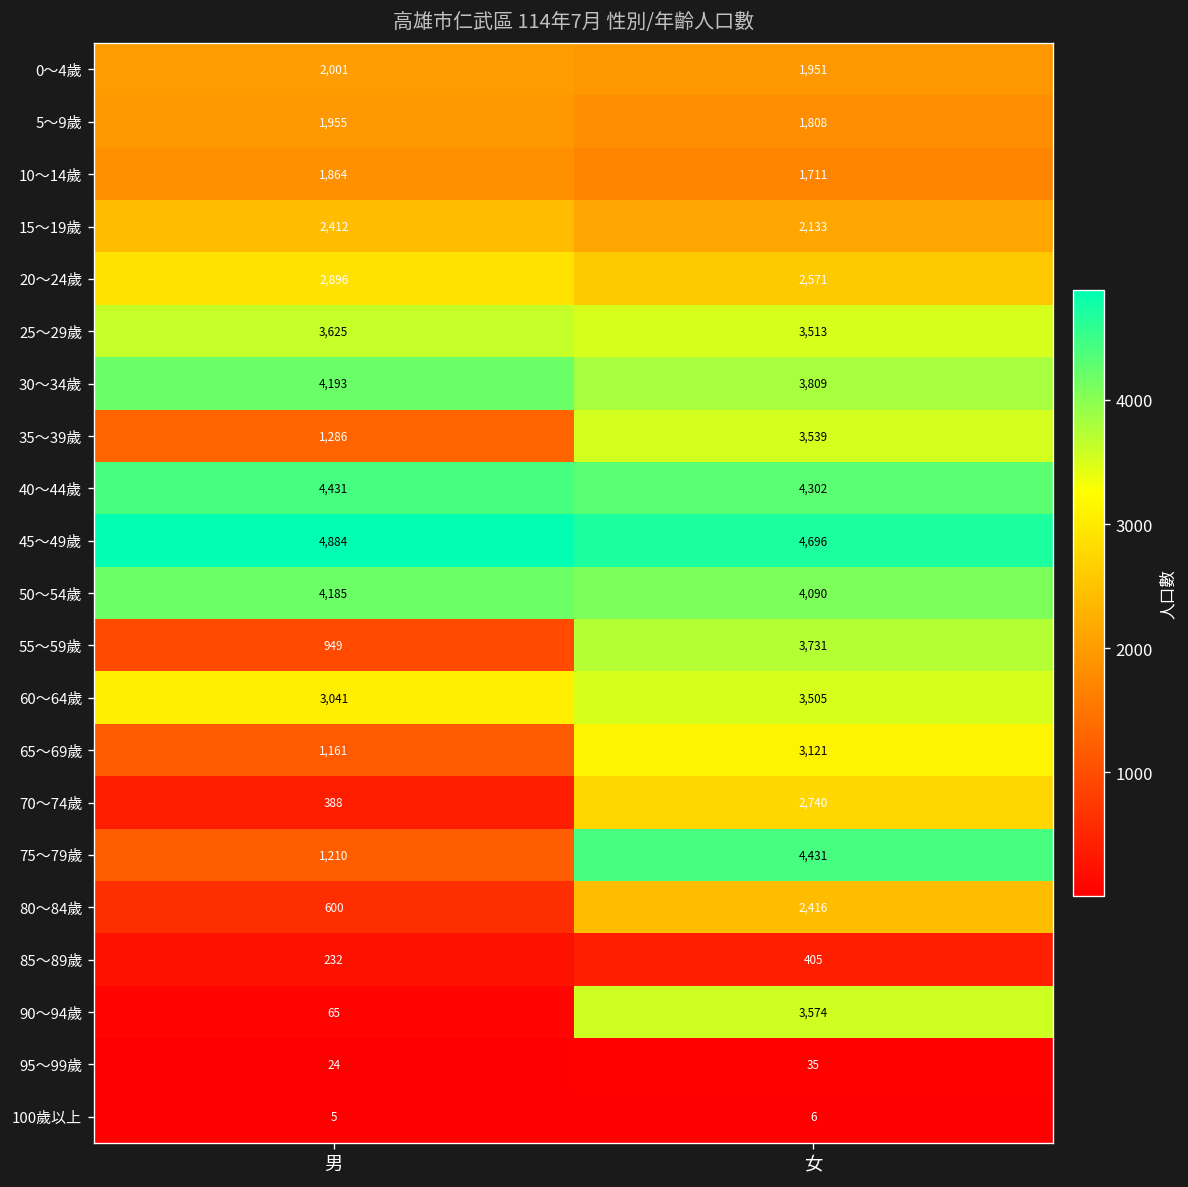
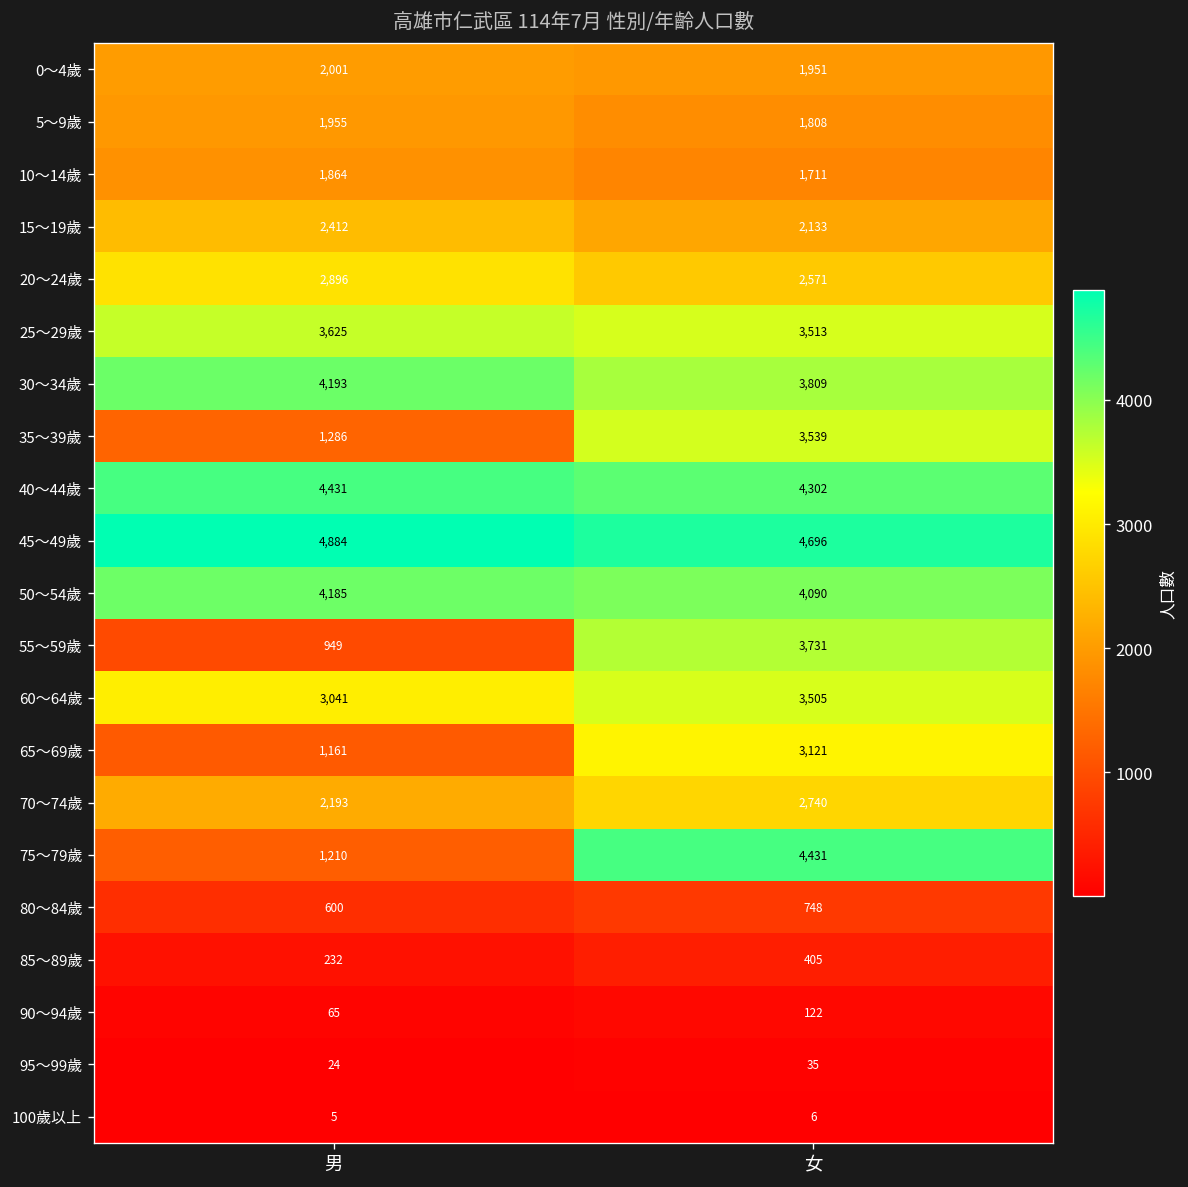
  {
    "0～4歲": {
      "男": "2,001",
      "女": "1,951"
    },
    "5～9歲": {
      "男": "1,955",
      "女": "1,808"
    },
    "10～14歲": {
      "男": "1,864",
      "女": "1,711"
    },
    "15～19歲": {
      "男": "2,412",
      "女": "2,133"
    },
    "20～24歲": {
      "男": "2,896",
      "女": "2,571"
    },
    "25～29歲": {
      "男": "3,625",
      "女": "3,513"
    },
    "30～34歲": {
      "男": "4,193",
      "女": "3,809"
    },
    "35～39歲": {
      "男": "1,286",
      "女": "3,539"
    },
    "40～44歲": {
      "男": "4,431",
      "女": "4,302"
    },
    "45～49歲": {
      "男": "4,884",
      "女": "4,696"
    },
    "50～54歲": {
      "男": "4,185",
      "女": "4,090"
    },
    "55～59歲": {
      "男": "949",
      "女": "3,731"
    },
    "60～64歲": {
      "男": "3,041",
      "女": "3,505"
    },
    "65～69歲": {
      "男": "1,161",
      "女": "3,121"
    },
    "70～74歲": {
-     "男": "388",
+     "男": "2,193",
      "女": "2,740"
    },
    "75～79歲": {
      "男": "1,210",
      "女": "4,431"
    },
    "80～84歲": {
      "男": "600",
-     "女": "2,416"
+     "女": "748"
    },
    "85～89歲": {
      "男": "232",
      "女": "405"
    },
    "90～94歲": {
      "男": "65",
-     "女": "3,574"
+     "女": "122"
    },
    "95～99歲": {
      "男": "24",
      "女": "35"
    },
    "100歲以上": {
      "男": "5",
      "女": "6"
    }
  }
